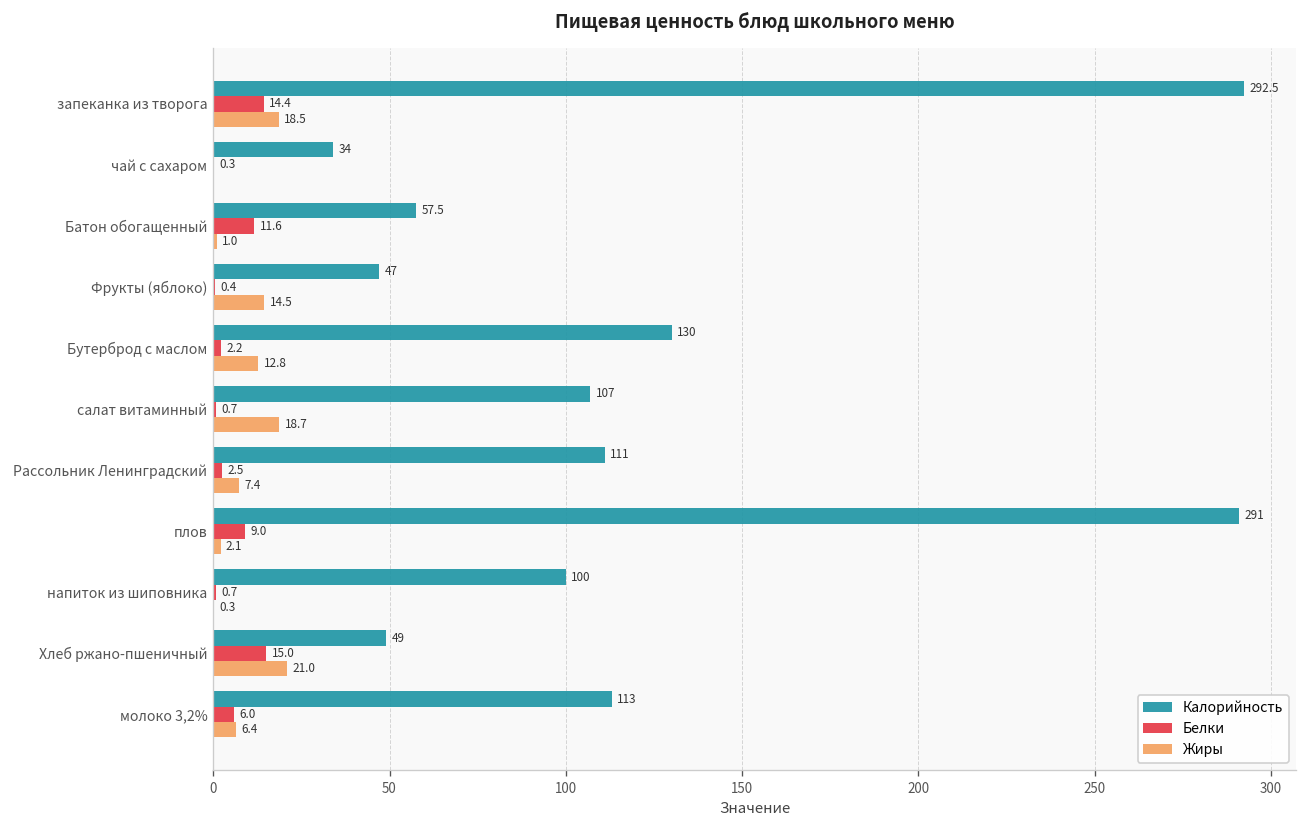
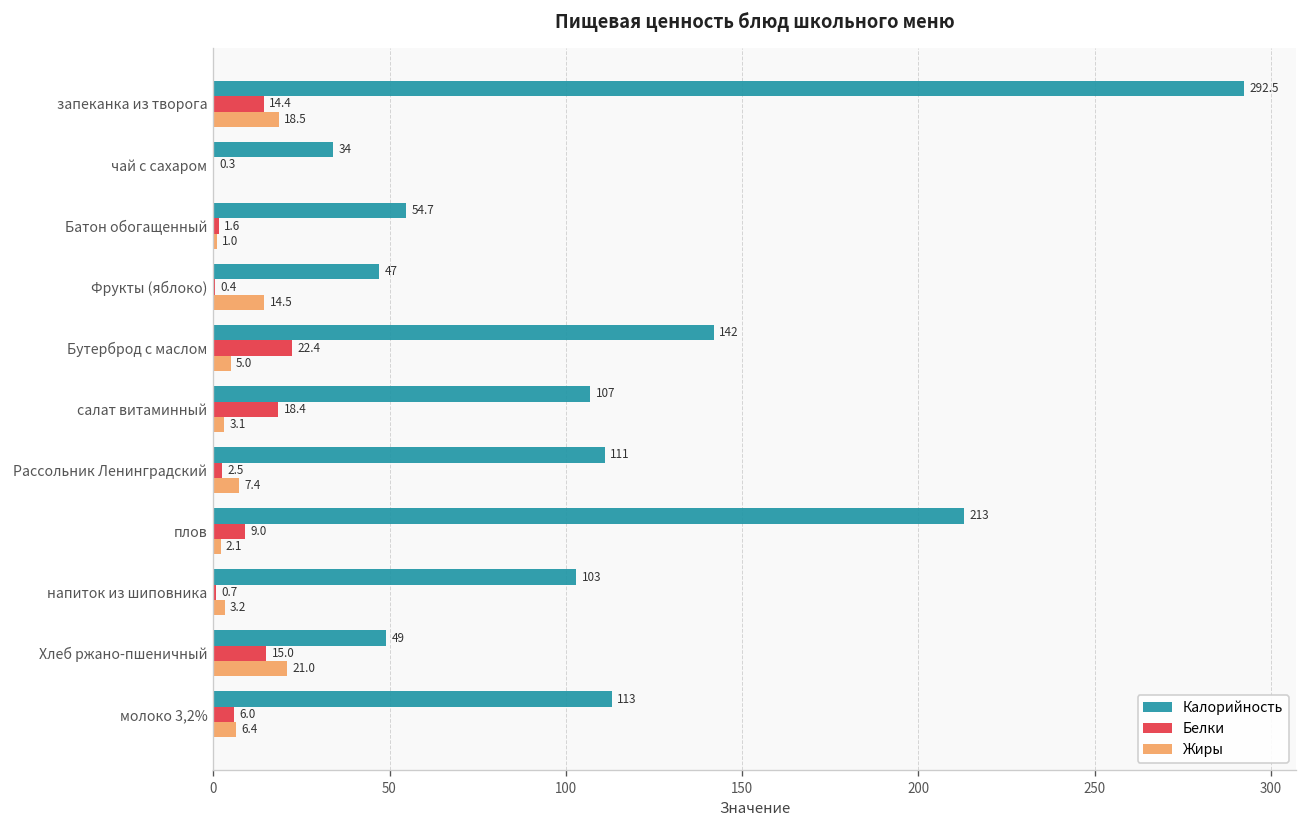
  {
    "Калорийность": {
      "запеканка из творога": 292.5,
      "чай с сахаром": 34,
-     "Батон обогащенный": 57.5,
+     "Батон обогащенный": 54.7,
      "Фрукты (яблоко)": 47,
-     "Бутерброд с маслом": 130,
+     "Бутерброд с маслом": 142,
      "салат витаминный": 107,
      "Рассольник Ленинградский": 111,
-     "плов": 291,
-     "напиток из шиповника": 100,
+     "плов": 213,
+     "напиток из шиповника": 103,
      "Хлеб ржано-пшеничный": 49,
      "молоко 3,2%": 113
    },
    "Белки": {
      "запеканка из творога": 14.4,
      "чай с сахаром": 0.3,
-     "Батон обогащенный": 11.6,
+     "Батон обогащенный": 1.6,
      "Фрукты (яблоко)": 0.4,
-     "Бутерброд с маслом": 2.2,
-     "салат витаминный": 0.7,
+     "Бутерброд с маслом": 22.4,
+     "салат витаминный": 18.4,
      "Рассольник Ленинградский": 2.5,
      "плов": 9.0,
      "напиток из шиповника": 0.7,
      "Хлеб ржано-пшеничный": 15.0,
      "молоко 3,2%": 6.0
    },
    "Жиры": {
      "запеканка из творога": 18.5,
      "Батон обогащенный": 1.0,
      "Фрукты (яблоко)": 14.5,
-     "Бутерброд с маслом": 12.8,
-     "салат витаминный": 18.7,
+     "Бутерброд с маслом": 5.0,
+     "салат витаминный": 3.1,
      "Рассольник Ленинградский": 7.4,
      "плов": 2.1,
-     "напиток из шиповника": 0.3,
+     "напиток из шиповника": 3.2,
      "Хлеб ржано-пшеничный": 21.0,
      "молоко 3,2%": 6.4
    }
  }
